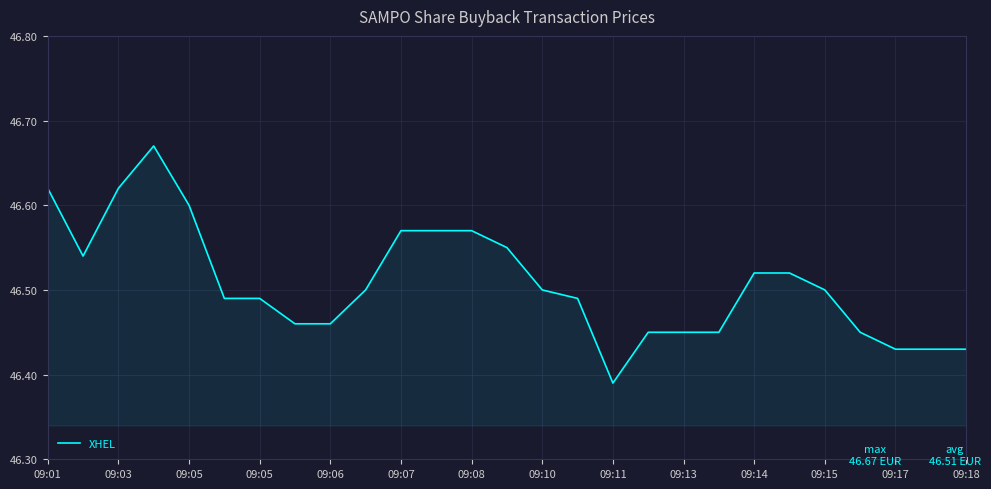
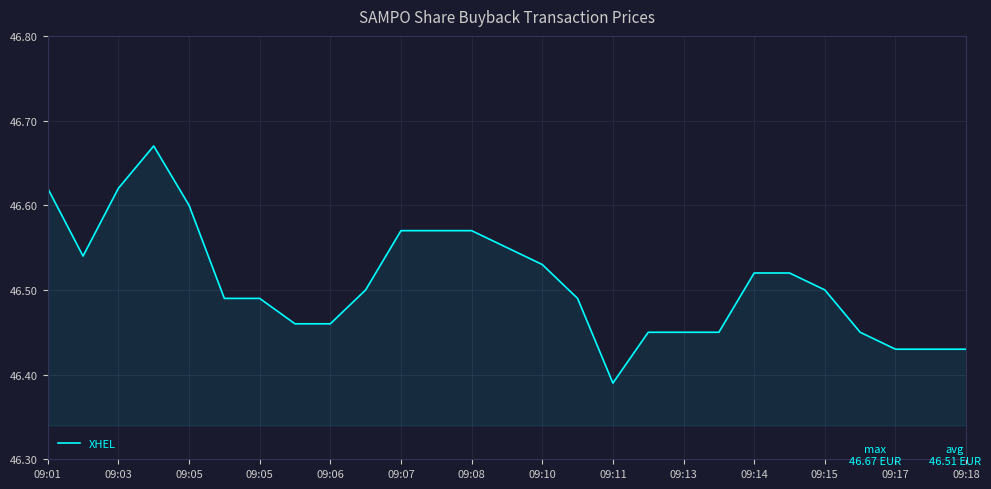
  {
-   "09:10": 46.50,
+   "09:10": 46.53,
    "09:15": 46.50,
    "09:18": 46.43
  }
